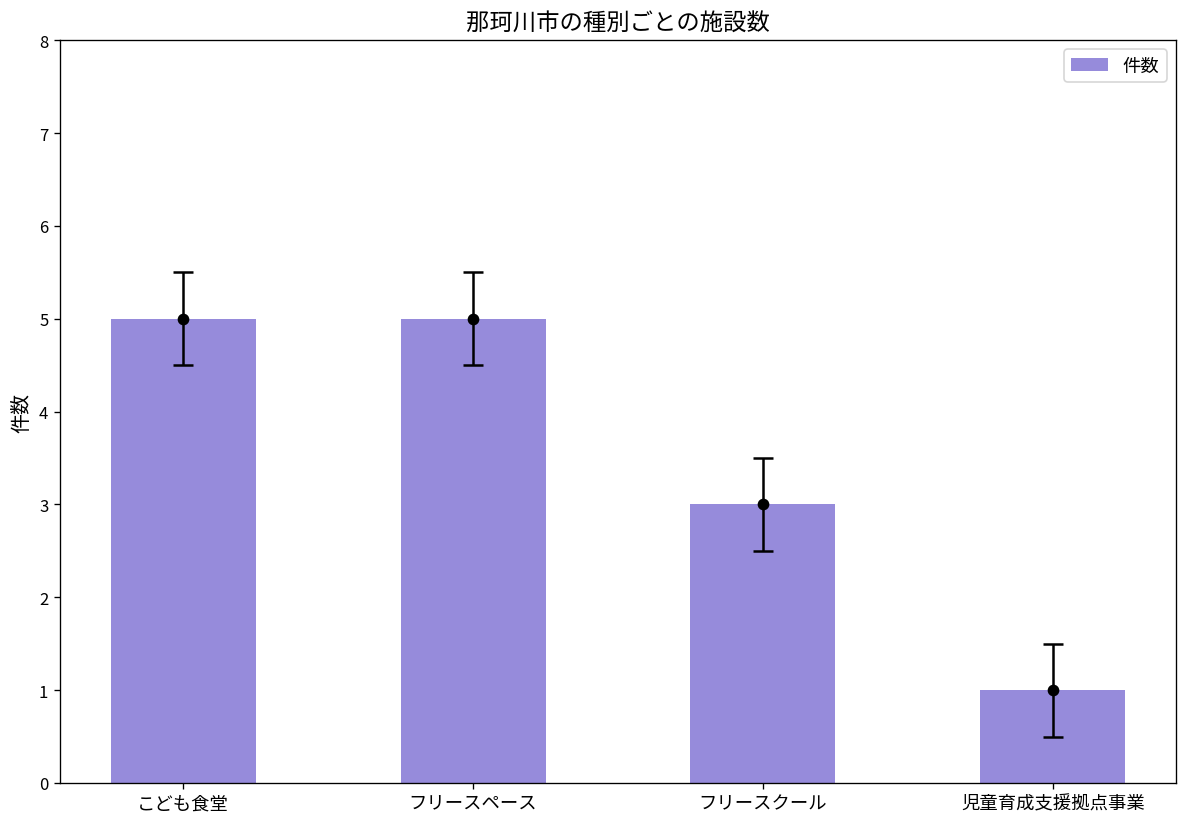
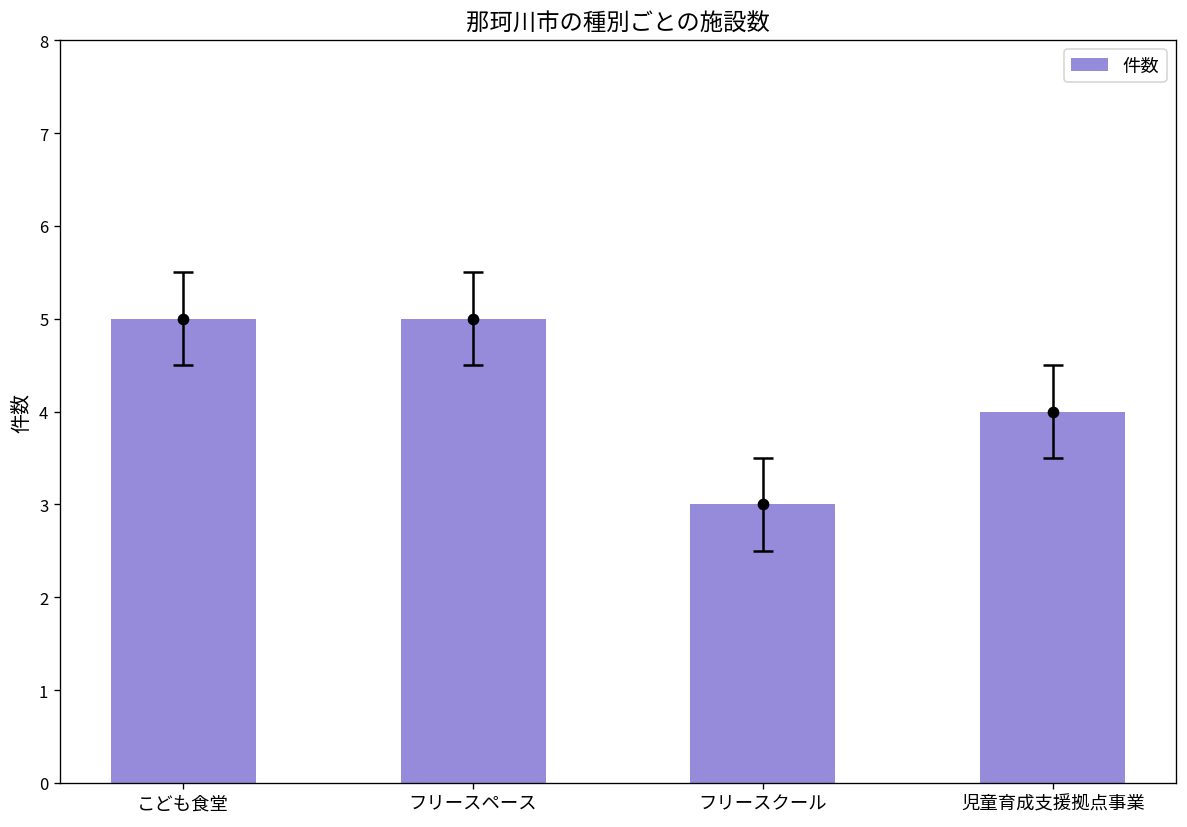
  {
    "件数": {
      "こども食堂": 5,
      "フリースペース": 5,
      "フリースクール": 3,
-     "児童育成支援拠点事業": 1
+     "児童育成支援拠点事業": 4
    }
  }
